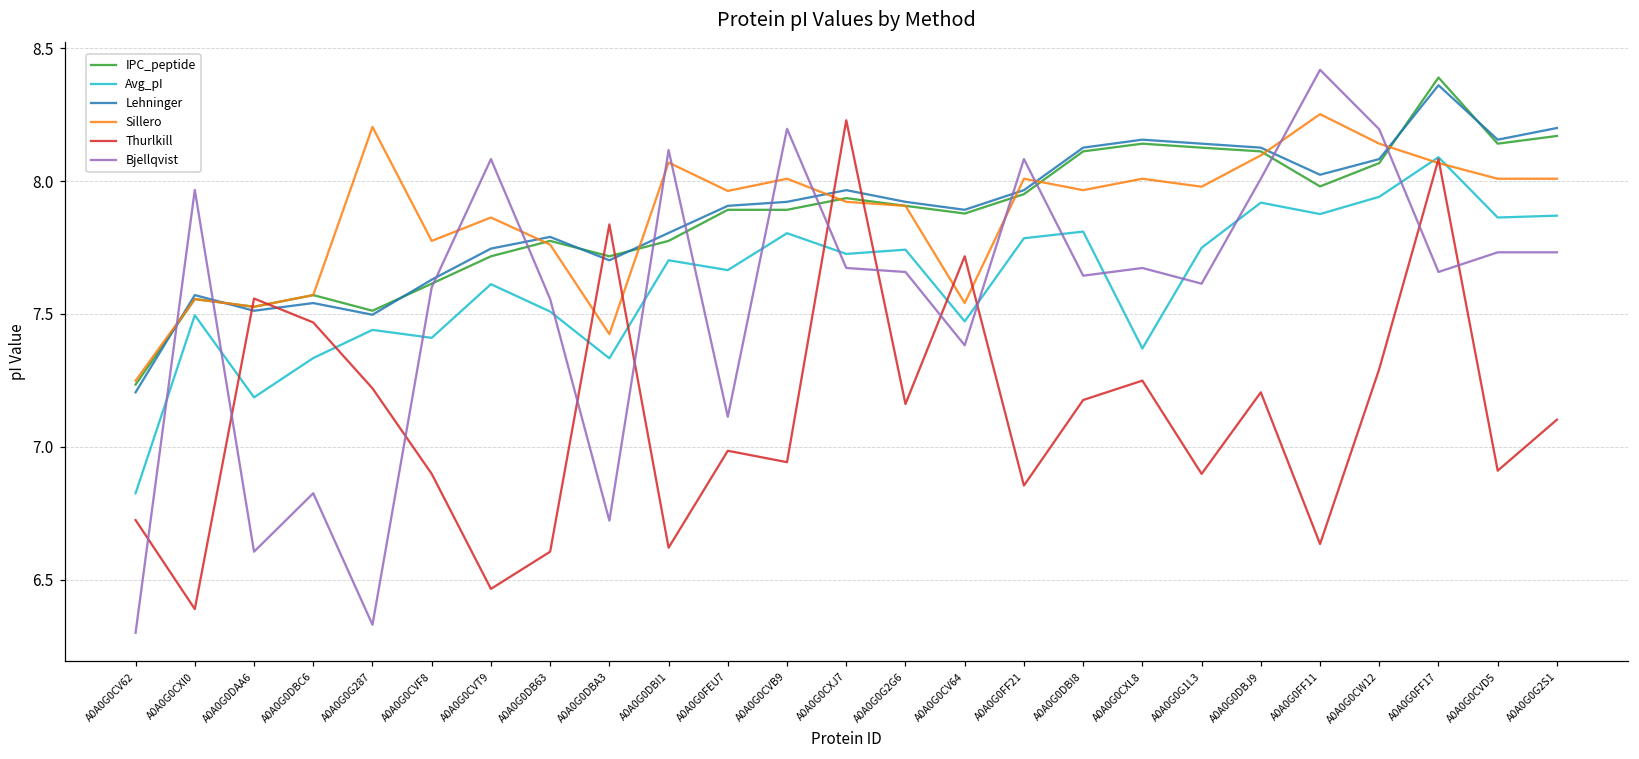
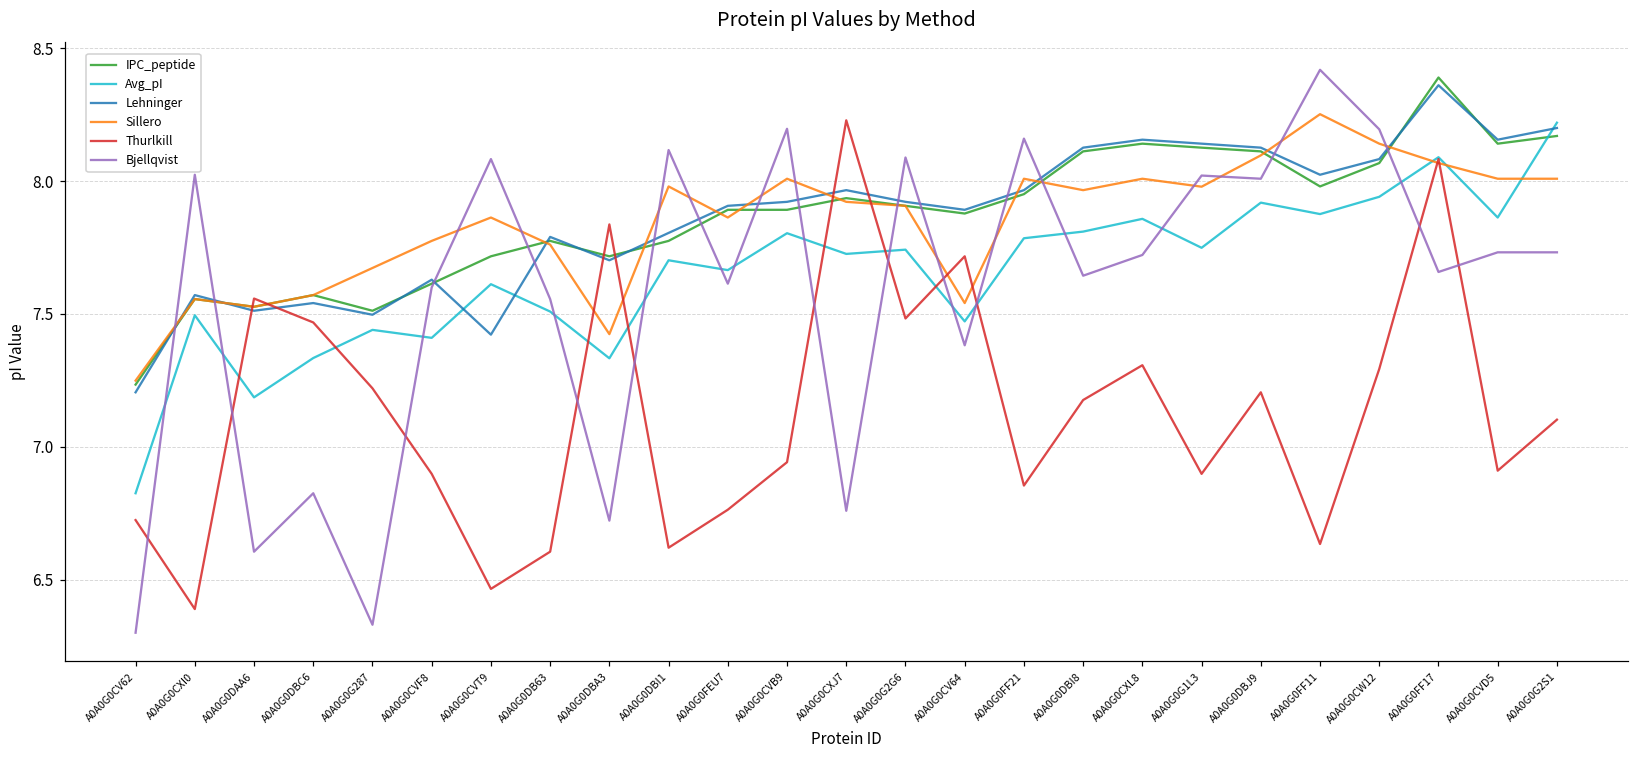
  {
    "IPC_peptide": {
      "A0A0G0CV62": 7.23,
      "A0A0G0G287": 7.51,
      "A0A0G0CVF8": 7.61,
      "A0A0G0CVT9": 7.72,
      "A0A0G0DB63": 7.78,
      "A0A0G0DBA3": 7.72,
      "A0A0G0DBI1": 7.78,
      "A0A0G0FEU7": 7.89,
      "A0A0G0CVB9": 7.89,
      "A0A0G0CXJ7": 7.94,
      "A0A0G0CV64": 7.88,
      "A0A0G0FF21": 7.95,
      "A0A0G0DBI8": 8.11,
      "A0A0G0CXL8": 8.14,
      "A0A0G0G1L3": 8.13,
      "A0A0G0DBJ9": 8.11,
      "A0A0G0FF11": 7.98,
      "A0A0G0CW12": 8.07,
      "A0A0G0FF17": 8.39,
      "A0A0G0CVD5": 8.14,
      "A0A0G0G2S1": 8.17
    },
    "Avg_pI": {
      "A0A0G0CV62": 6.83,
      "A0A0G0CXI0": 7.50,
      "A0A0G0DAA6": 7.19,
      "A0A0G0DBC6": 7.33,
      "A0A0G0G287": 7.44,
      "A0A0G0CVF8": 7.41,
      "A0A0G0CVT9": 7.61,
      "A0A0G0DB63": 7.51,
      "A0A0G0DBA3": 7.33,
      "A0A0G0DBI1": 7.70,
      "A0A0G0FEU7": 7.67,
      "A0A0G0CVB9": 7.80,
      "A0A0G0CXJ7": 7.73,
      "A0A0G0G2G6": 7.74,
      "A0A0G0CV64": 7.47,
      "A0A0G0FF21": 7.79,
      "A0A0G0DBI8": 7.81,
-     "A0A0G0CXL8": 7.37,
+     "A0A0G0CXL8": 7.86,
      "A0A0G0G1L3": 7.75,
      "A0A0G0DBJ9": 7.92,
      "A0A0G0FF11": 7.88,
      "A0A0G0CW12": 7.94,
      "A0A0G0CVD5": 7.86,
-     "A0A0G0G2S1": 7.87
+     "A0A0G0G2S1": 8.22
    },
    "Lehninger": {
      "A0A0G0CV62": 7.21,
      "A0A0G0CXI0": 7.57,
      "A0A0G0DAA6": 7.51,
      "A0A0G0DBC6": 7.54,
      "A0A0G0G287": 7.50,
      "A0A0G0CVF8": 7.63,
-     "A0A0G0CVT9": 7.75,
+     "A0A0G0CVT9": 7.42,
      "A0A0G0DB63": 7.79,
      "A0A0G0DBA3": 7.70,
      "A0A0G0DBI1": 7.81,
      "A0A0G0FEU7": 7.91,
      "A0A0G0CVB9": 7.92,
      "A0A0G0CXJ7": 7.97,
      "A0A0G0G2G6": 7.92,
      "A0A0G0CV64": 7.89,
      "A0A0G0FF21": 7.97,
      "A0A0G0DBI8": 8.13,
      "A0A0G0CXL8": 8.16,
      "A0A0G0G1L3": 8.14,
      "A0A0G0DBJ9": 8.13,
      "A0A0G0FF11": 8.02,
      "A0A0G0CW12": 8.08,
      "A0A0G0FF17": 8.36,
      "A0A0G0CVD5": 8.16,
      "A0A0G0G2S1": 8.20
    },
    "Sillero": {
      "A0A0G0CV62": 7.25,
-     "A0A0G0G287": 8.20,
+     "A0A0G0G287": 7.67,
      "A0A0G0CVF8": 7.78,
      "A0A0G0CVT9": 7.86,
      "A0A0G0DB63": 7.76,
      "A0A0G0DBA3": 7.42,
-     "A0A0G0DBI1": 8.07,
-     "A0A0G0FEU7": 7.96,
+     "A0A0G0DBI1": 7.98,
+     "A0A0G0FEU7": 7.86,
      "A0A0G0CVB9": 8.01,
      "A0A0G0CXJ7": 7.92,
      "A0A0G0CV64": 7.54,
      "A0A0G0FF21": 8.01,
      "A0A0G0DBI8": 7.97,
      "A0A0G0CXL8": 8.01,
      "A0A0G0G1L3": 7.98,
      "A0A0G0DBJ9": 8.10,
      "A0A0G0FF11": 8.25,
      "A0A0G0CW12": 8.14,
      "A0A0G0FF17": 8.07,
      "A0A0G0CVD5": 8.01,
      "A0A0G0G2S1": 8.01
    },
    "Thurlkill": {
      "A0A0G0CV62": 6.72,
      "A0A0G0CXI0": 6.39,
      "A0A0G0DAA6": 7.56,
      "A0A0G0DBC6": 7.47,
      "A0A0G0G287": 7.22,
      "A0A0G0CVF8": 6.90,
      "A0A0G0CVT9": 6.47,
      "A0A0G0DB63": 6.61,
      "A0A0G0DBA3": 7.84,
      "A0A0G0DBI1": 6.62,
-     "A0A0G0FEU7": 6.99,
+     "A0A0G0FEU7": 6.76,
      "A0A0G0CVB9": 6.94,
      "A0A0G0CXJ7": 8.23,
-     "A0A0G0G2G6": 7.16,
+     "A0A0G0G2G6": 7.48,
      "A0A0G0CV64": 7.72,
      "A0A0G0FF21": 6.85,
      "A0A0G0DBI8": 7.18,
-     "A0A0G0CXL8": 7.25,
+     "A0A0G0CXL8": 7.31,
      "A0A0G0G1L3": 6.90,
      "A0A0G0DBJ9": 7.21,
      "A0A0G0FF11": 6.63,
      "A0A0G0CW12": 7.29,
      "A0A0G0CVD5": 6.91,
      "A0A0G0G2S1": 7.10
    },
    "Bjellqvist": {
      "A0A0G0CV62": 6.30,
-     "A0A0G0CXI0": 7.97,
+     "A0A0G0CXI0": 8.02,
      "A0A0G0DAA6": 6.61,
      "A0A0G0DBC6": 6.83,
      "A0A0G0G287": 6.33,
      "A0A0G0CVF8": 7.60,
      "A0A0G0CVT9": 8.08,
      "A0A0G0DB63": 7.56,
      "A0A0G0DBA3": 6.72,
      "A0A0G0DBI1": 8.12,
-     "A0A0G0FEU7": 7.11,
+     "A0A0G0FEU7": 7.61,
      "A0A0G0CVB9": 8.20,
-     "A0A0G0CXJ7": 7.67,
-     "A0A0G0G2G6": 7.66,
+     "A0A0G0CXJ7": 6.76,
+     "A0A0G0G2G6": 8.09,
      "A0A0G0CV64": 7.38,
-     "A0A0G0FF21": 8.08,
+     "A0A0G0FF21": 8.16,
      "A0A0G0DBI8": 7.64,
-     "A0A0G0CXL8": 7.67,
-     "A0A0G0G1L3": 7.61,
+     "A0A0G0CXL8": 7.72,
+     "A0A0G0G1L3": 8.02,
      "A0A0G0DBJ9": 8.01,
      "A0A0G0FF11": 8.42,
      "A0A0G0CW12": 8.20,
      "A0A0G0FF17": 7.66,
      "A0A0G0CVD5": 7.73,
      "A0A0G0G2S1": 7.73
    }
  }
